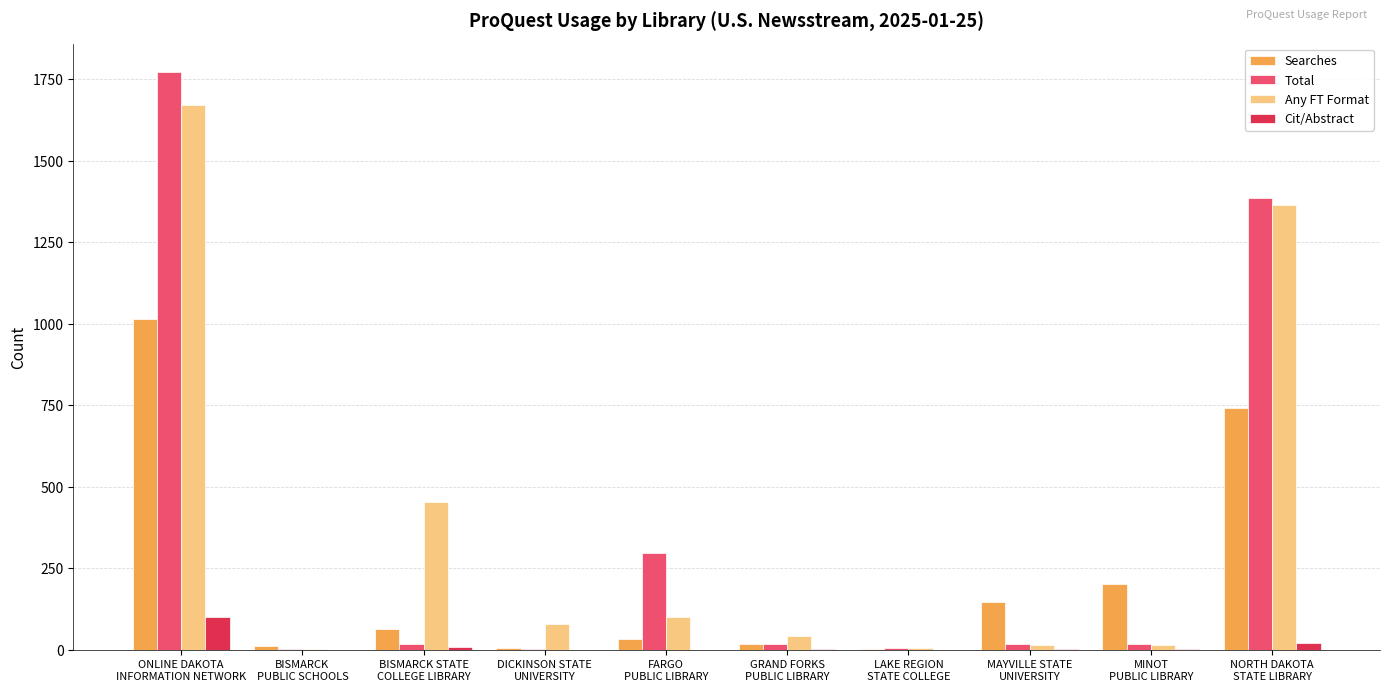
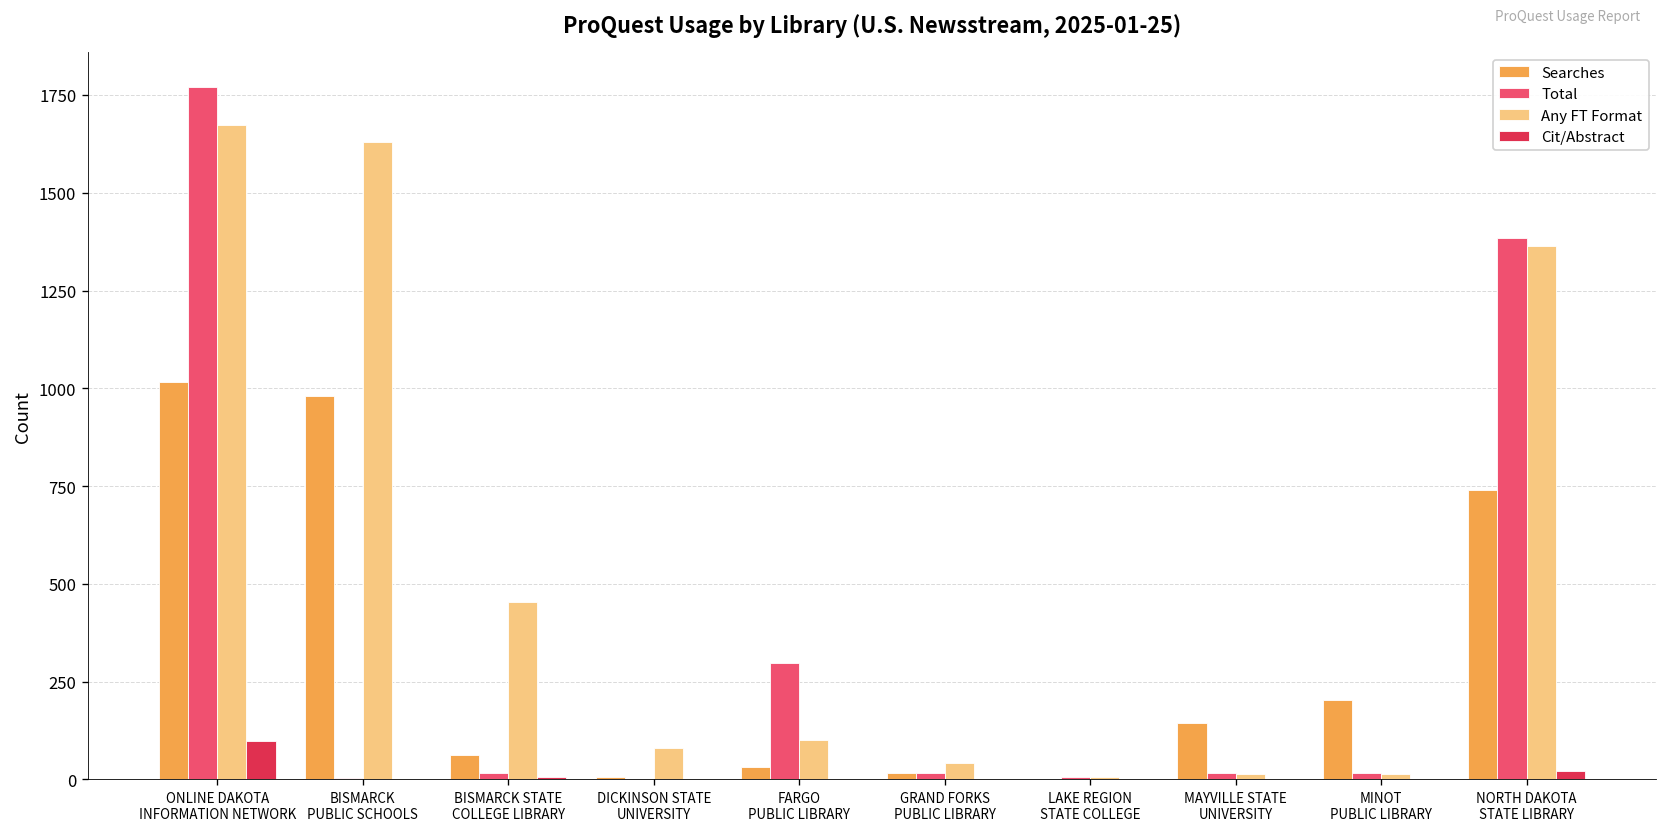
  {
    "Searches": {
      "ONLINE DAKOTA INFORMATION NETWORK": 1020,
-     "BISMARCK PUBLIC SCHOOLS": 10,
+     "BISMARCK PUBLIC SCHOOLS": 980,
      "BISMARCK STATE COLLEGE LIBRARY": 60,
      "FARGO PUBLIC LIBRARY": 30,
      "GRAND FORKS PUBLIC LIBRARY": 20,
      "MAYVILLE STATE UNIVERSITY": 150,
      "MINOT PUBLIC LIBRARY": 200,
      "NORTH DAKOTA STATE LIBRARY": 740
    },
    "Any FT Format": {
      "ONLINE DAKOTA INFORMATION NETWORK": 1670,
-     "BISMARCK PUBLIC SCHOOLS": 0,
+     "BISMARCK PUBLIC SCHOOLS": 1630,
      "BISMARCK STATE COLLEGE LIBRARY": 450,
      "DICKINSON STATE UNIVERSITY": 80,
      "FARGO PUBLIC LIBRARY": 100,
      "GRAND FORKS PUBLIC LIBRARY": 40,
      "MAYVILLE STATE UNIVERSITY": 20,
      "MINOT PUBLIC LIBRARY": 20,
      "NORTH DAKOTA STATE LIBRARY": 1360
    }
  }
